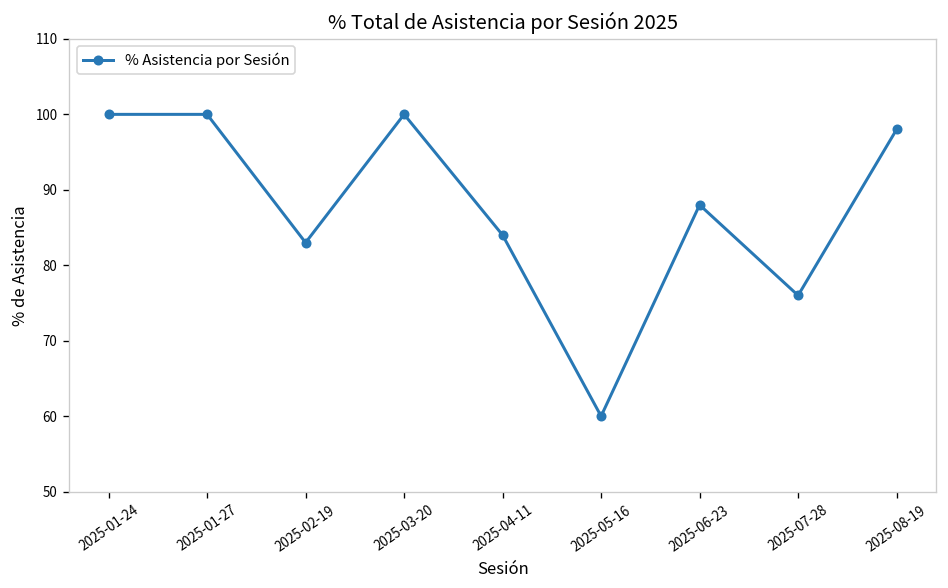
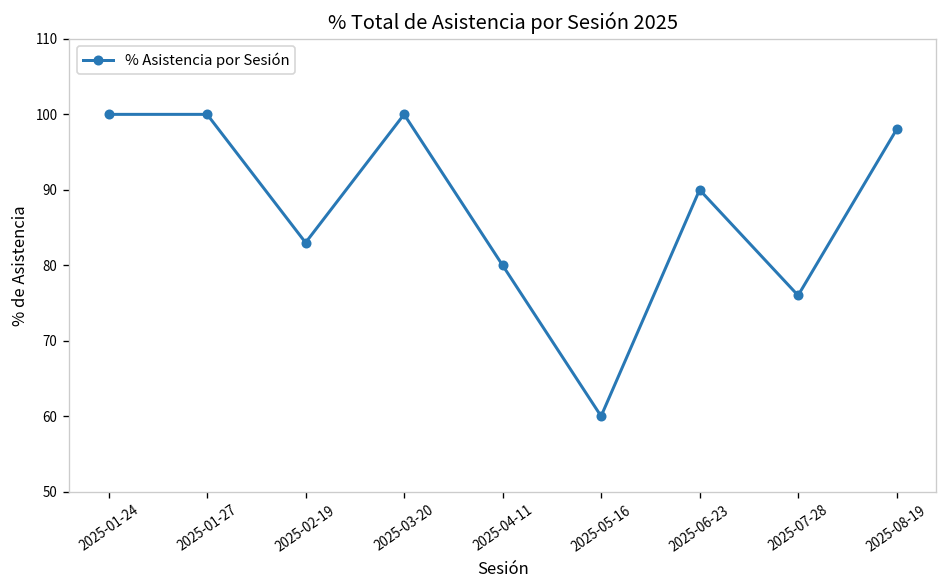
  {
    "2025-01-24": 100,
    "2025-01-27": 100,
    "2025-02-19": 83,
    "2025-03-20": 100,
-   "2025-04-11": 84,
+   "2025-04-11": 80,
    "2025-05-16": 60,
-   "2025-06-23": 88,
+   "2025-06-23": 90,
    "2025-07-28": 76,
    "2025-08-19": 98
  }
